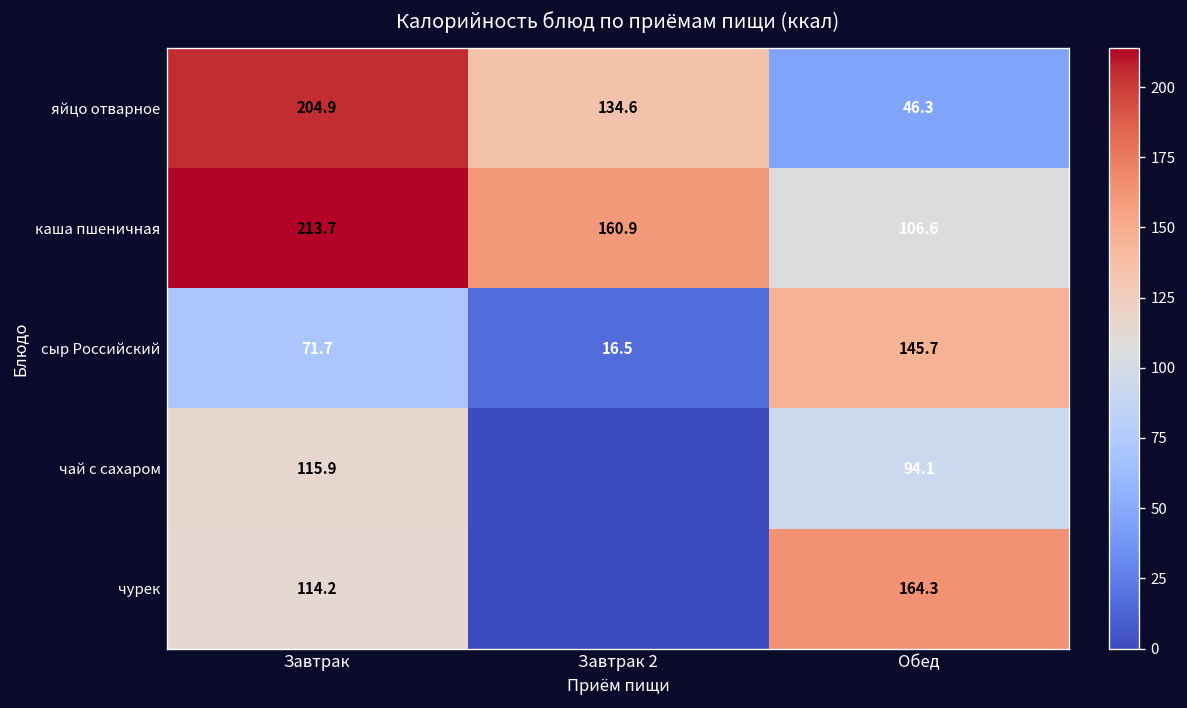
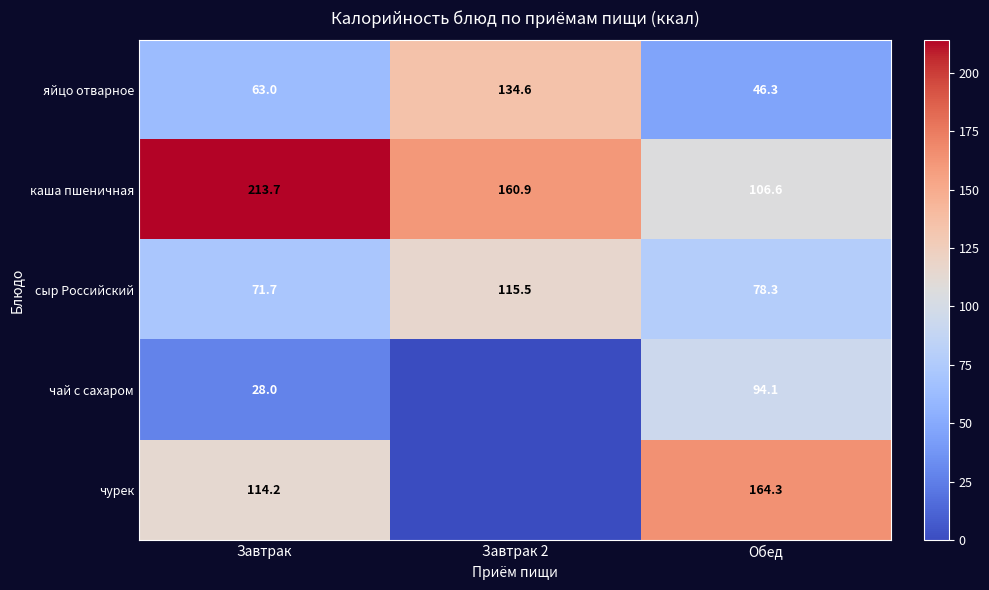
  {
    "яйцо отварное": {
-     "Завтрак": 204.9,
+     "Завтрак": 63.0,
      "Завтрак 2": 134.6,
      "Обед": 46.3
    },
    "каша пшеничная": {
      "Завтрак": 213.7,
      "Завтрак 2": 160.9
    },
    "сыр Российский": {
      "Завтрак": 71.7,
-     "Завтрак 2": 16.5,
-     "Обед": 145.7
+     "Завтрак 2": 115.5,
+     "Обед": 78.3
    },
    "чай с сахаром": {
-     "Завтрак": 115.9,
+     "Завтрак": 28.0,
      "Обед": 94.1
    },
    "чурек": {
      "Завтрак": 114.2,
      "Обед": 164.3
    }
  }
